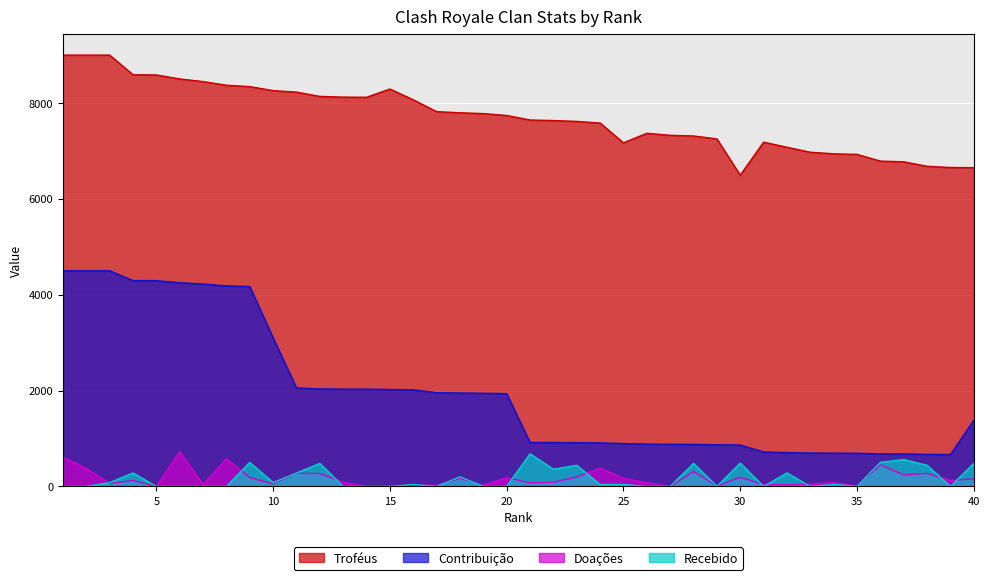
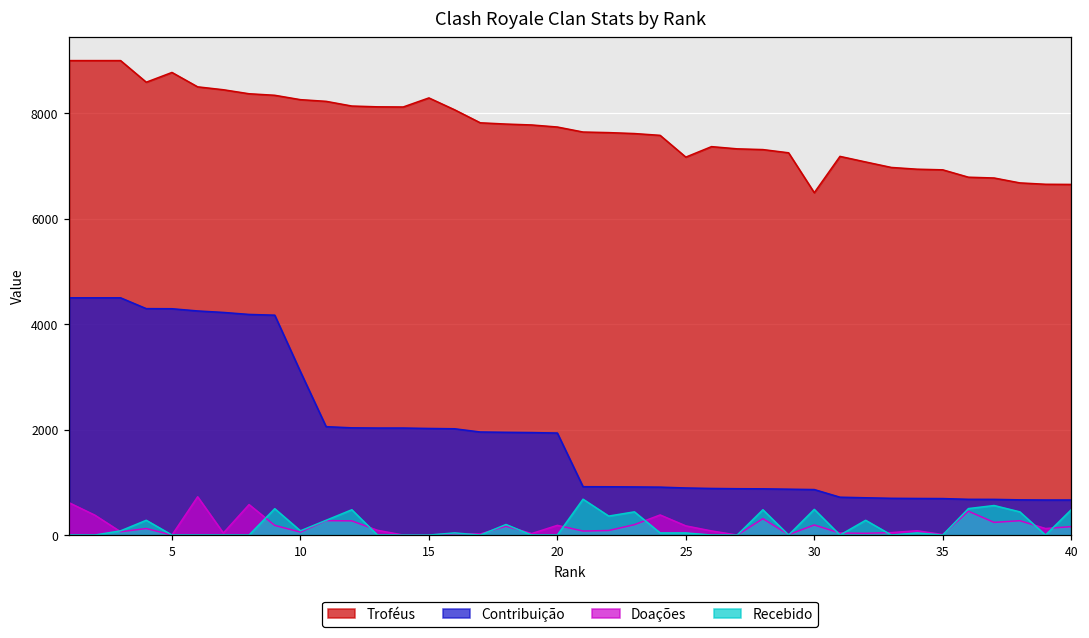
  {
    "Troféus": {
-     "5": 8600,
+     "5": 8800,
      "10": 8300,
      "15": 8300,
      "20": 7700,
      "25": 7200,
      "30": 6500,
      "35": 6900,
      "40": 6700
    },
    "Contribuição": {
      "5": 4300,
      "10": 3100,
      "15": 2000,
      "20": 1900,
      "25": 900,
      "30": 900,
      "35": 700,
-     "40": 1400
+     "40": 700
    },
    "Doações": {
      "20": 200,
      "25": 200,
      "30": 200,
      "40": 200
    },
    "Recebido": {
      "20": 0,
      "25": 0,
      "30": 500,
      "40": 500
    }
  }
